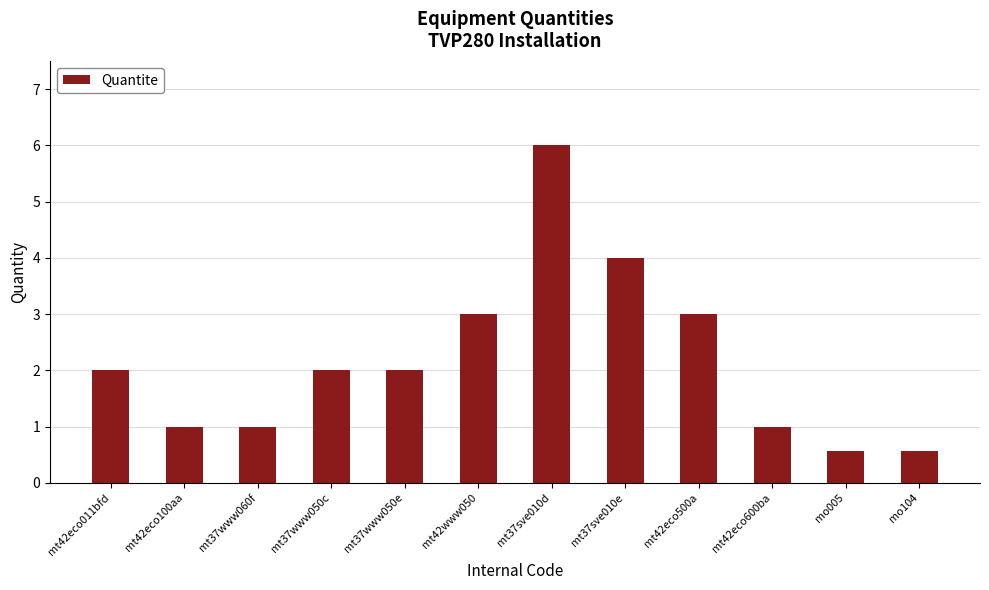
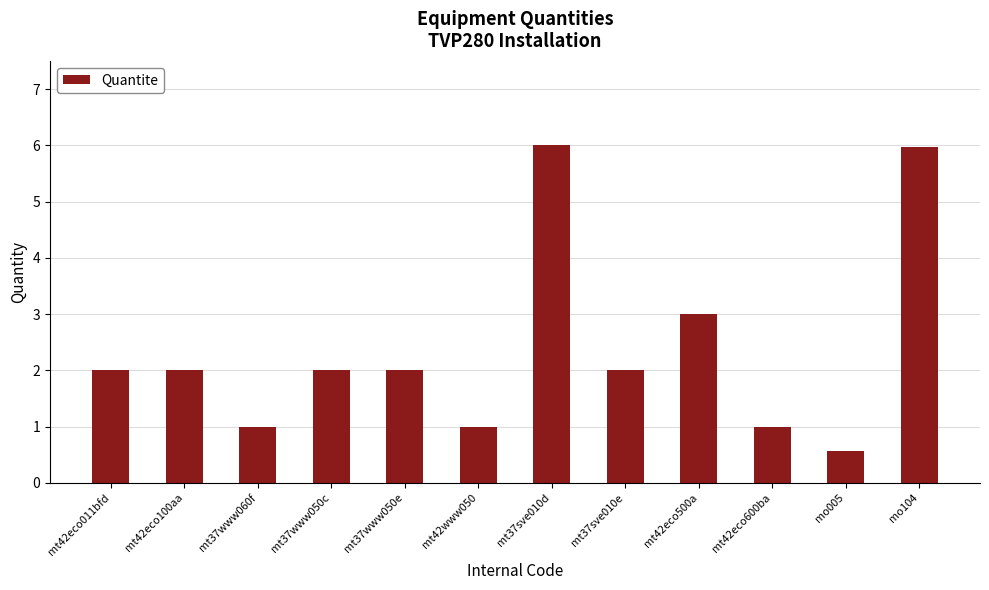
  {
    "mt42eco011bfd": 2.0,
-   "mt42eco100aa": 1,
+   "mt42eco100aa": 2,
    "mt37www060f": 1.0,
    "mt37www050c": 2.0,
    "mt37www050e": 2.0,
-   "mt42www050": 3,
+   "mt42www050": 1,
    "mt37sve010d": 6.0,
-   "mt37sve010e": 4,
+   "mt37sve010e": 2,
    "mt42eco500a": 3.0,
    "mt42eco600ba": 1.0,
    "mo005": 0.6,
-   "mo104": 0.6
+   "mo104": 6.0
  }
